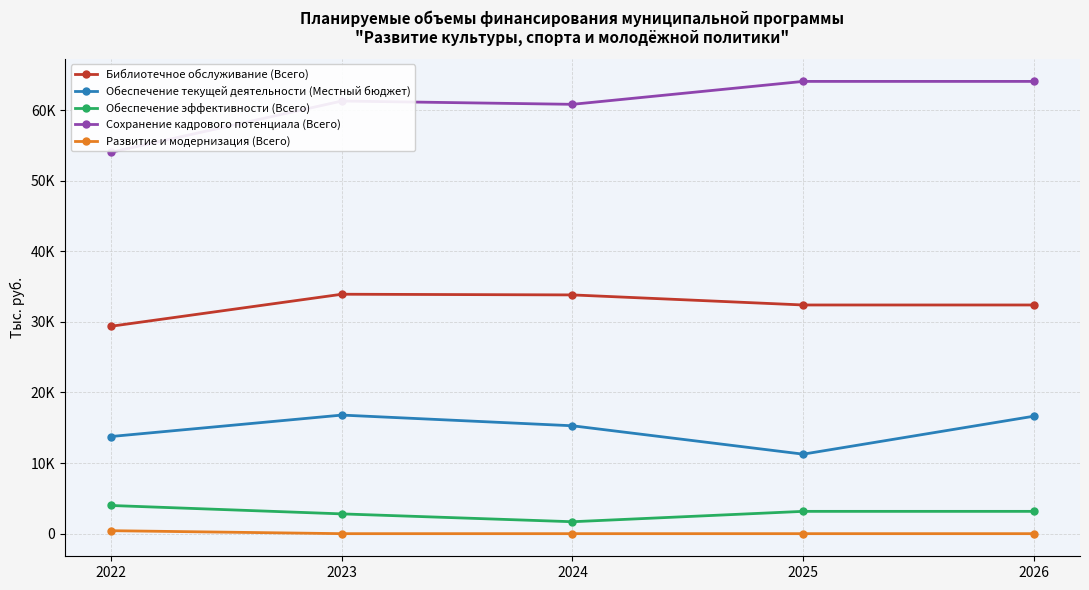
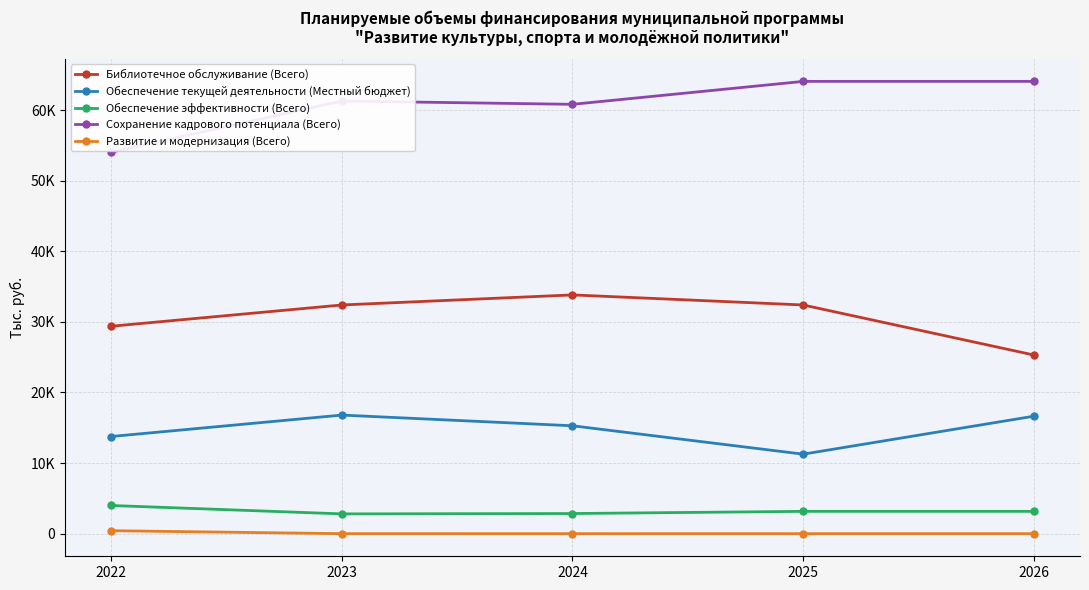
  {
    "Библиотечное обслуживание (Всего)": {
      "2022": 29000,
-     "2023": 34000,
+     "2023": 32000,
      "2024": 34000,
      "2025": 32000,
-     "2026": 32000
+     "2026": 25000
    },
    "Обеспечение текущей деятельности (Местный бюджет)": {
      "2022": 14000,
      "2023": 17000,
      "2024": 15000,
      "2025": 11000,
      "2026": 17000
    },
    "Обеспечение эффективности (Всего)": {
      "2022": 4000,
      "2023": 3000,
-     "2024": 2000,
+     "2024": 3000,
      "2025": 3000,
      "2026": 3000
    },
    "Сохранение кадрового потенциала (Всего)": {
      "2022": 54000,
      "2024": 61000,
      "2025": 64000,
      "2026": 64000
    },
    "Развитие и модернизация (Всего)": {
      "2022": 0,
      "2023": 0,
      "2024": 0,
      "2025": 0,
      "2026": 0
    }
  }
